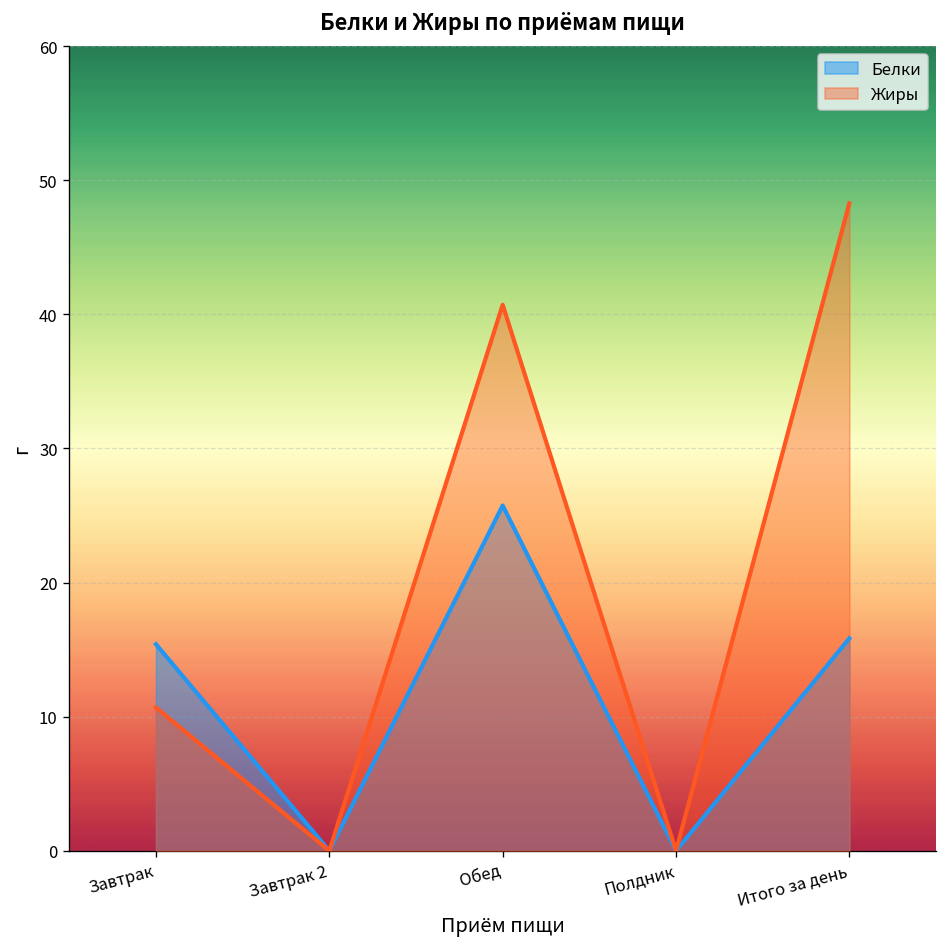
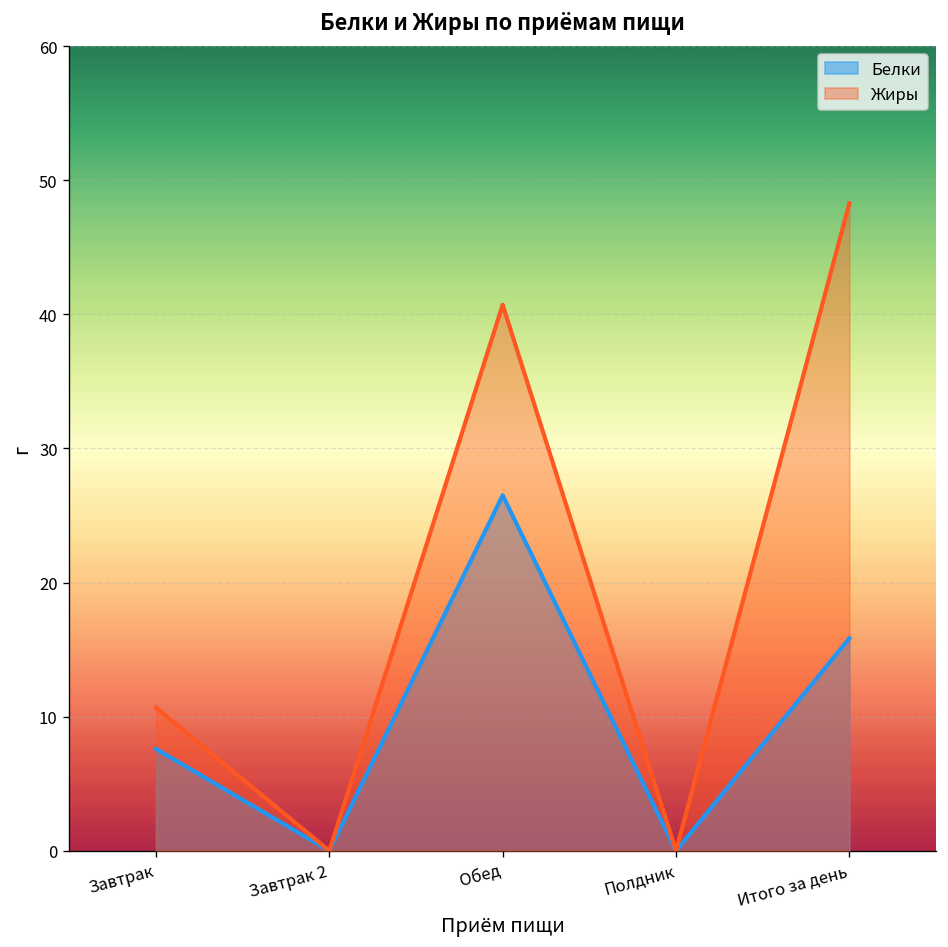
  {
    "Белки": {
-     "Завтрак": 15.4,
-     "Обед": 25.7,
+     "Завтрак": 7.6,
+     "Обед": 26.5,
      "Итого за день": 15.8
    },
    "Жиры": {
      "Завтрак": 10.7,
      "Обед": 40.7,
      "Итого за день": 48.3
    }
  }
